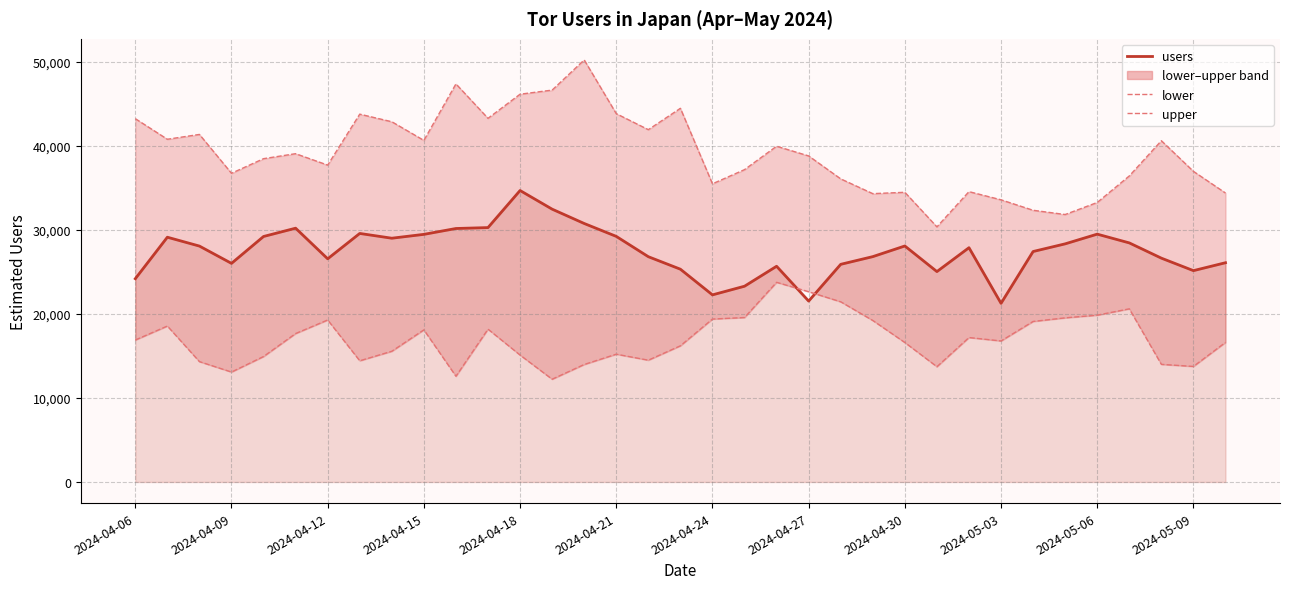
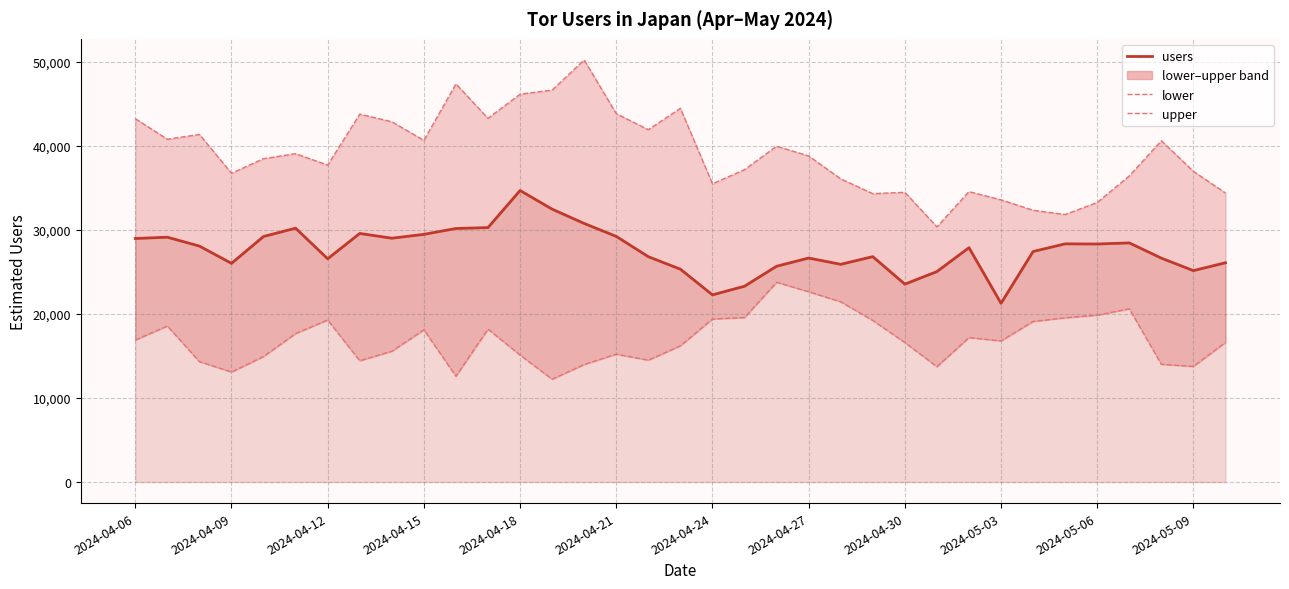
  {
    "users": {
-     "2024-04-06": "24,000",
+     "2024-04-06": "29,000",
      "2024-04-09": "26,000",
      "2024-04-12": "27,000",
      "2024-04-15": "29,000",
      "2024-04-18": "35,000",
      "2024-04-21": "29,000",
      "2024-04-24": "22,000",
-     "2024-04-27": "22,000",
-     "2024-04-30": "28,000",
+     "2024-04-27": "27,000",
+     "2024-04-30": "24,000",
      "2024-05-03": "21,000",
-     "2024-05-06": "29,000",
+     "2024-05-06": "28,000",
      "2024-05-09": "25,000"
    }
  }
